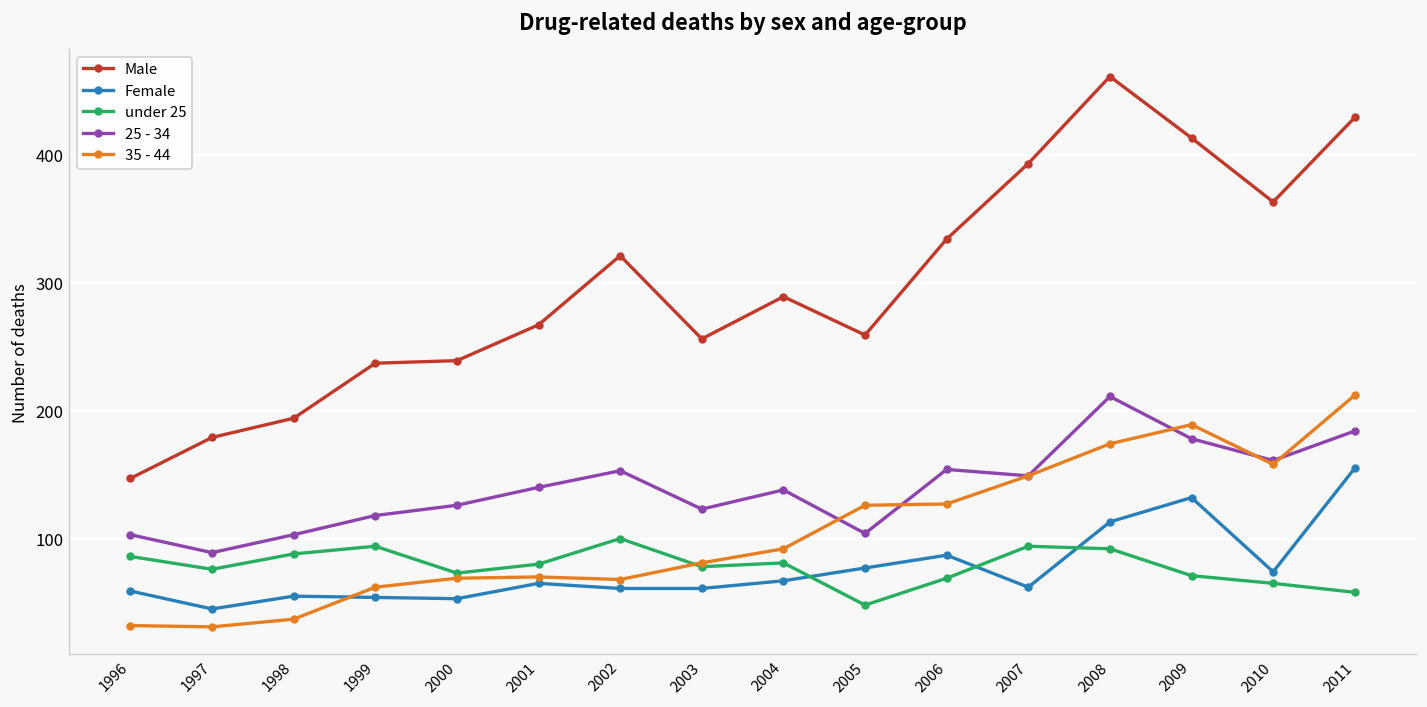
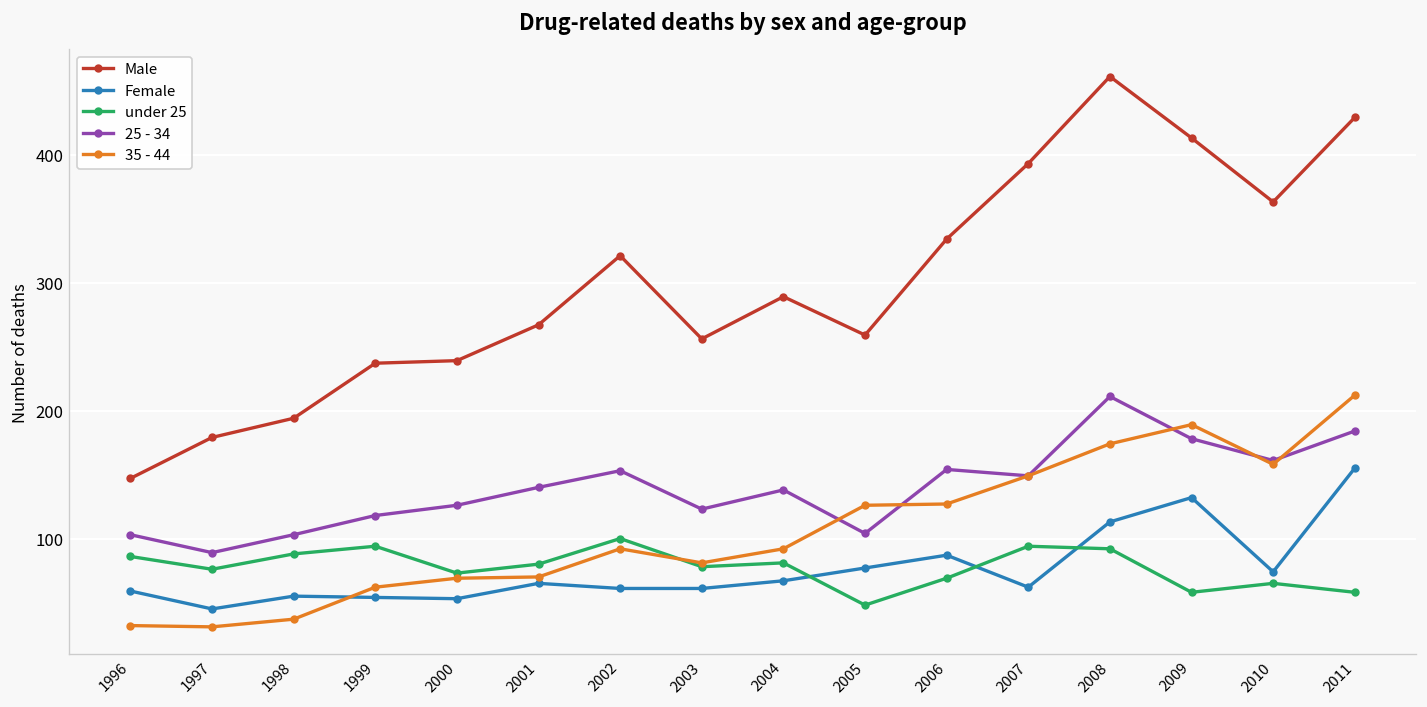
  {
    "Male": {
      "1996": 147,
      "1997": 179,
      "1998": 194,
      "1999": 237,
      "2000": 239,
      "2001": 267,
      "2002": 321,
      "2003": 256,
      "2004": 289,
      "2005": 259,
      "2006": 334,
      "2007": 393,
      "2008": 461,
      "2009": 413,
      "2010": 363,
      "2011": 429
    },
    "Female": {
      "1996": 59,
      "1997": 45,
      "1998": 55,
      "1999": 54,
      "2000": 53,
      "2001": 65,
      "2002": 61,
      "2003": 61,
      "2004": 67,
      "2005": 77,
      "2006": 87,
      "2007": 62,
      "2008": 113,
      "2009": 132,
      "2010": 74,
      "2011": 155
    },
    "under 25": {
      "1996": 86,
      "1997": 76,
      "1998": 88,
      "1999": 94,
      "2000": 73,
      "2001": 80,
      "2002": 100,
      "2003": 78,
      "2004": 81,
      "2005": 48,
      "2006": 69,
      "2007": 94,
      "2008": 92,
-     "2009": 71,
+     "2009": 58,
      "2010": 65,
      "2011": 58
    },
    "25 - 34": {
      "1996": 103,
      "1997": 89,
      "1998": 103,
      "1999": 118,
      "2000": 126,
      "2001": 140,
      "2002": 153,
      "2003": 123,
      "2004": 138,
      "2005": 104,
      "2006": 154,
      "2008": 211,
      "2009": 178,
      "2010": 161,
      "2011": 184
    },
    "35 - 44": {
      "1996": 32,
      "1997": 31,
      "1998": 37,
      "1999": 62,
      "2000": 69,
      "2001": 70,
-     "2002": 68,
+     "2002": 92,
      "2003": 81,
      "2004": 92,
      "2005": 126,
      "2006": 127,
      "2008": 174,
      "2009": 189,
      "2010": 158,
      "2011": 212
    }
  }
